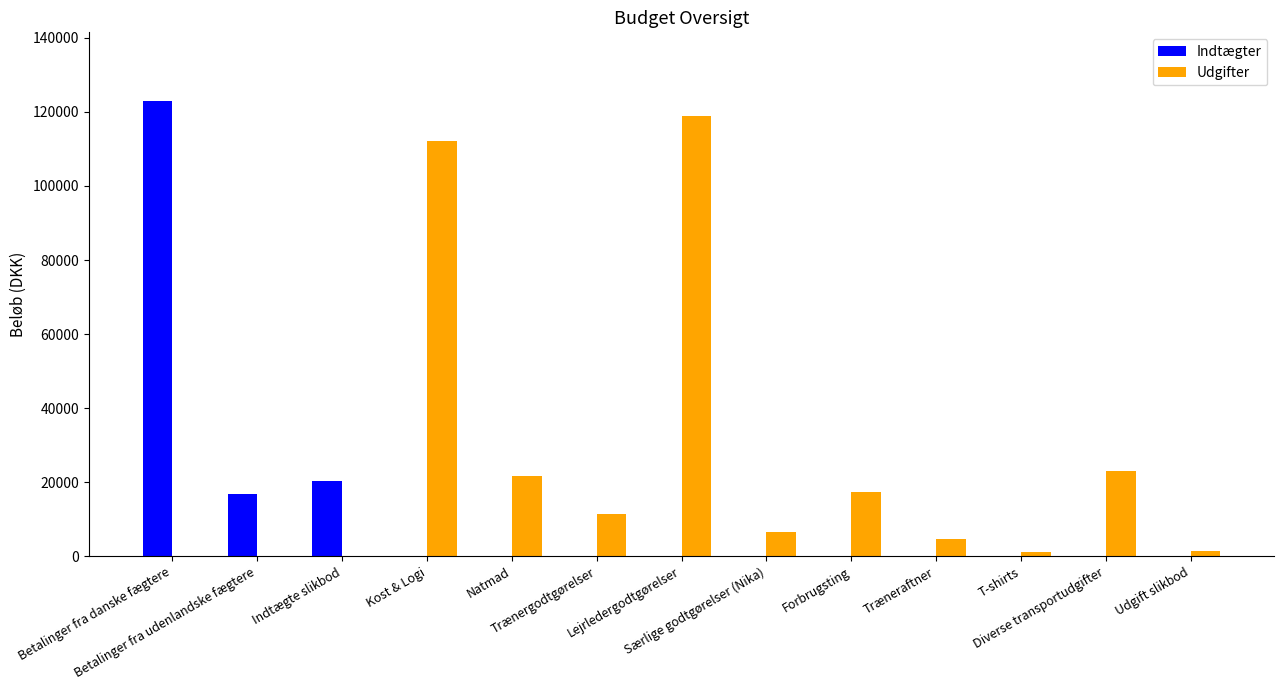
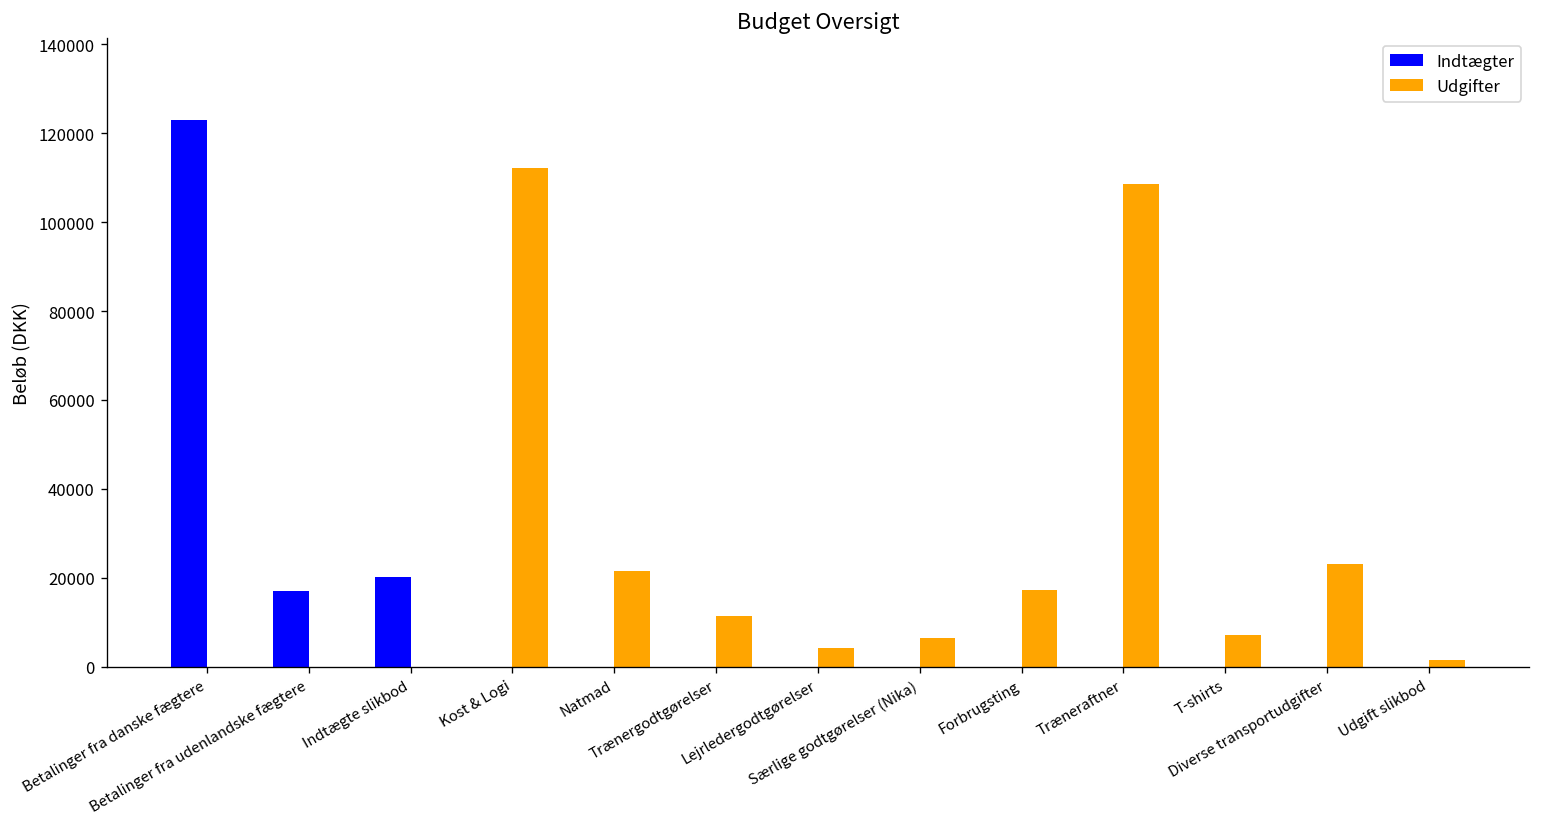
  {
    "Indtægter": {
      "Betalinger fra danske fægtere": 123000,
      "Betalinger fra udenlandske fægtere": 17000,
      "Indtægte slikbod": 20000,
      "Kost & Logi": 0,
      "Natmad": 0,
      "Trænergodtgørelser": 0,
      "Lejrledergodtgørelser": 0,
      "Særlige godtgørelser (Nika)": 0,
      "Forbrugsting": 0,
      "Træneraftner": 0,
      "T-shirts": 0,
      "Diverse transportudgifter": 0,
      "Udgift slikbod": 0
    },
    "Udgifter": {
      "Betalinger fra danske fægtere": 0,
      "Betalinger fra udenlandske fægtere": 0,
      "Indtægte slikbod": 0,
      "Kost & Logi": 112000,
      "Natmad": 22000,
      "Trænergodtgørelser": 11000,
-     "Lejrledergodtgørelser": 119000,
+     "Lejrledergodtgørelser": 4000,
      "Særlige godtgørelser (Nika)": 6000,
      "Forbrugsting": 17000,
-     "Træneraftner": 5000,
-     "T-shirts": 1000,
+     "Træneraftner": 109000,
+     "T-shirts": 7000,
      "Diverse transportudgifter": 23000,
      "Udgift slikbod": 2000
    }
  }
